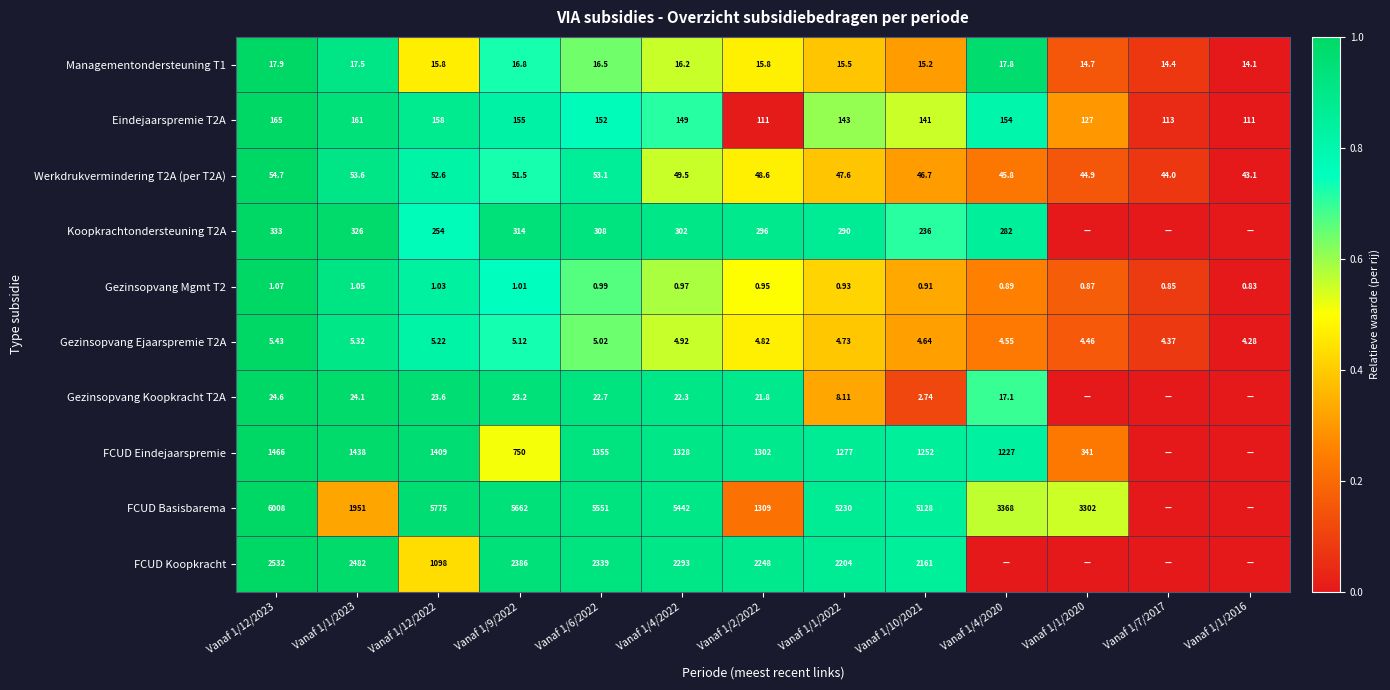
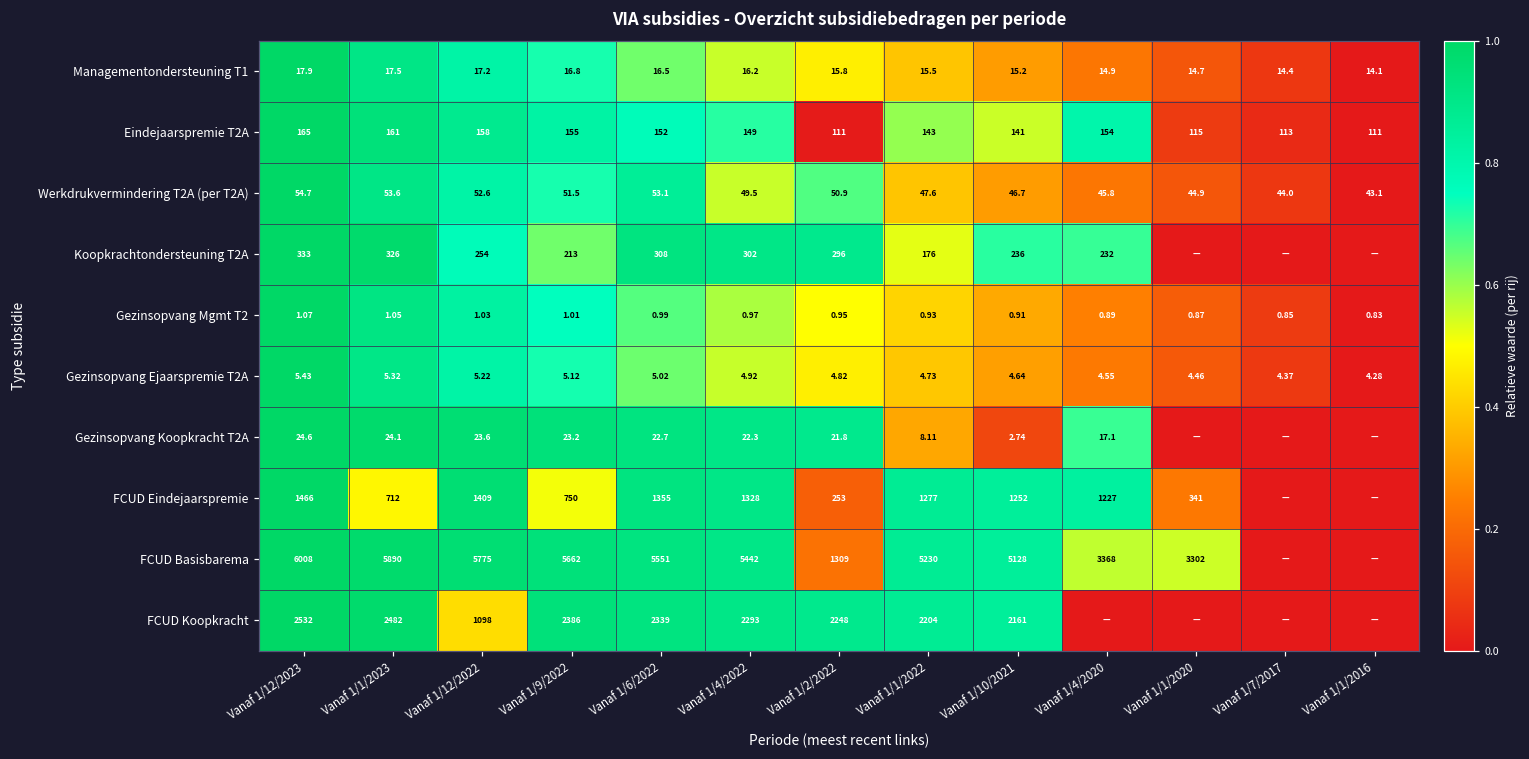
  {
    "Managementondersteuning T1": {
      "Vanaf 1/12/2023": 17.9,
      "Vanaf 1/1/2023": 17.5,
-     "Vanaf 1/12/2022": 15.8,
+     "Vanaf 1/12/2022": 17.2,
      "Vanaf 1/9/2022": 16.8,
      "Vanaf 1/6/2022": 16.5,
      "Vanaf 1/4/2022": 16.2,
      "Vanaf 1/2/2022": 15.8,
      "Vanaf 1/1/2022": 15.5,
      "Vanaf 1/10/2021": 15.2,
-     "Vanaf 1/4/2020": 17.8,
+     "Vanaf 1/4/2020": 14.9,
      "Vanaf 1/1/2020": 14.7,
      "Vanaf 1/7/2017": 14.4,
      "Vanaf 1/1/2016": 14.1
    },
    "Eindejaarspremie T2A": {
      "Vanaf 1/12/2023": 165,
      "Vanaf 1/1/2023": 161,
      "Vanaf 1/12/2022": 158,
      "Vanaf 1/9/2022": 155,
      "Vanaf 1/6/2022": 152,
      "Vanaf 1/4/2022": 149,
      "Vanaf 1/2/2022": 111,
      "Vanaf 1/1/2022": 143,
      "Vanaf 1/10/2021": 141,
      "Vanaf 1/4/2020": 154,
-     "Vanaf 1/1/2020": 127,
+     "Vanaf 1/1/2020": 115,
      "Vanaf 1/7/2017": 113,
      "Vanaf 1/1/2016": 111
    },
    "Werkdrukvermindering T2A (per T2A)": {
      "Vanaf 1/12/2023": 54.7,
      "Vanaf 1/1/2023": 53.6,
      "Vanaf 1/12/2022": 52.6,
      "Vanaf 1/9/2022": 51.5,
      "Vanaf 1/6/2022": 53.1,
      "Vanaf 1/4/2022": 49.5,
-     "Vanaf 1/2/2022": 48.6,
+     "Vanaf 1/2/2022": 50.9,
      "Vanaf 1/1/2022": 47.6,
      "Vanaf 1/10/2021": 46.7,
      "Vanaf 1/4/2020": 45.8,
      "Vanaf 1/1/2020": 44.9,
      "Vanaf 1/7/2017": 44.0,
      "Vanaf 1/1/2016": 43.1
    },
    "Koopkrachtondersteuning T2A": {
      "Vanaf 1/12/2023": 333,
      "Vanaf 1/1/2023": 326,
      "Vanaf 1/12/2022": 254,
-     "Vanaf 1/9/2022": 314,
+     "Vanaf 1/9/2022": 213,
      "Vanaf 1/6/2022": 308,
      "Vanaf 1/4/2022": 302,
      "Vanaf 1/2/2022": 296,
-     "Vanaf 1/1/2022": 290,
+     "Vanaf 1/1/2022": 176,
      "Vanaf 1/10/2021": 236,
-     "Vanaf 1/4/2020": 282
+     "Vanaf 1/4/2020": 232
    },
    "Gezinsopvang Mgmt T2": {
      "Vanaf 1/12/2023": 1.07,
      "Vanaf 1/1/2023": 1.05,
      "Vanaf 1/12/2022": 1.03,
      "Vanaf 1/9/2022": 1.01,
      "Vanaf 1/6/2022": 0.99,
      "Vanaf 1/4/2022": 0.97,
      "Vanaf 1/2/2022": 0.95,
      "Vanaf 1/1/2022": 0.93,
      "Vanaf 1/10/2021": 0.91,
      "Vanaf 1/4/2020": 0.89,
      "Vanaf 1/1/2020": 0.87,
      "Vanaf 1/7/2017": 0.85,
      "Vanaf 1/1/2016": 0.83
    },
    "Gezinsopvang Ejaarspremie T2A": {
      "Vanaf 1/12/2023": 5.43,
      "Vanaf 1/1/2023": 5.32,
      "Vanaf 1/12/2022": 5.22,
      "Vanaf 1/9/2022": 5.12,
      "Vanaf 1/6/2022": 5.02,
      "Vanaf 1/4/2022": 4.92,
      "Vanaf 1/2/2022": 4.82,
      "Vanaf 1/1/2022": 4.73,
      "Vanaf 1/10/2021": 4.64,
      "Vanaf 1/4/2020": 4.55,
      "Vanaf 1/1/2020": 4.46,
      "Vanaf 1/7/2017": 4.37,
      "Vanaf 1/1/2016": 4.28
    },
    "Gezinsopvang Koopkracht T2A": {
      "Vanaf 1/12/2023": 24.6,
      "Vanaf 1/1/2023": 24.1,
      "Vanaf 1/12/2022": 23.6,
      "Vanaf 1/9/2022": 23.2,
      "Vanaf 1/6/2022": 22.7,
      "Vanaf 1/4/2022": 22.3,
      "Vanaf 1/2/2022": 21.8,
      "Vanaf 1/1/2022": 8.11,
      "Vanaf 1/10/2021": 2.74,
      "Vanaf 1/4/2020": 17.1
    },
    "FCUD Eindejaarspremie": {
      "Vanaf 1/12/2023": 1466,
-     "Vanaf 1/1/2023": 1438,
+     "Vanaf 1/1/2023": 712,
      "Vanaf 1/12/2022": 1409,
      "Vanaf 1/9/2022": 750,
      "Vanaf 1/6/2022": 1355,
      "Vanaf 1/4/2022": 1328,
-     "Vanaf 1/2/2022": 1302,
+     "Vanaf 1/2/2022": 253,
      "Vanaf 1/1/2022": 1277,
      "Vanaf 1/10/2021": 1252,
      "Vanaf 1/4/2020": 1227,
      "Vanaf 1/1/2020": 341
    },
    "FCUD Basisbarema": {
      "Vanaf 1/12/2023": 6008,
-     "Vanaf 1/1/2023": 1951,
+     "Vanaf 1/1/2023": 5890,
      "Vanaf 1/12/2022": 5775,
      "Vanaf 1/9/2022": 5662,
      "Vanaf 1/6/2022": 5551,
      "Vanaf 1/4/2022": 5442,
      "Vanaf 1/2/2022": 1309,
      "Vanaf 1/1/2022": 5230,
      "Vanaf 1/10/2021": 5128,
      "Vanaf 1/4/2020": 3368,
      "Vanaf 1/1/2020": 3302
    },
    "FCUD Koopkracht": {
      "Vanaf 1/12/2023": 2532,
      "Vanaf 1/1/2023": 2482,
      "Vanaf 1/12/2022": 1098,
      "Vanaf 1/9/2022": 2386,
      "Vanaf 1/6/2022": 2339,
      "Vanaf 1/4/2022": 2293,
      "Vanaf 1/2/2022": 2248,
      "Vanaf 1/1/2022": 2204,
      "Vanaf 1/10/2021": 2161
    }
  }
